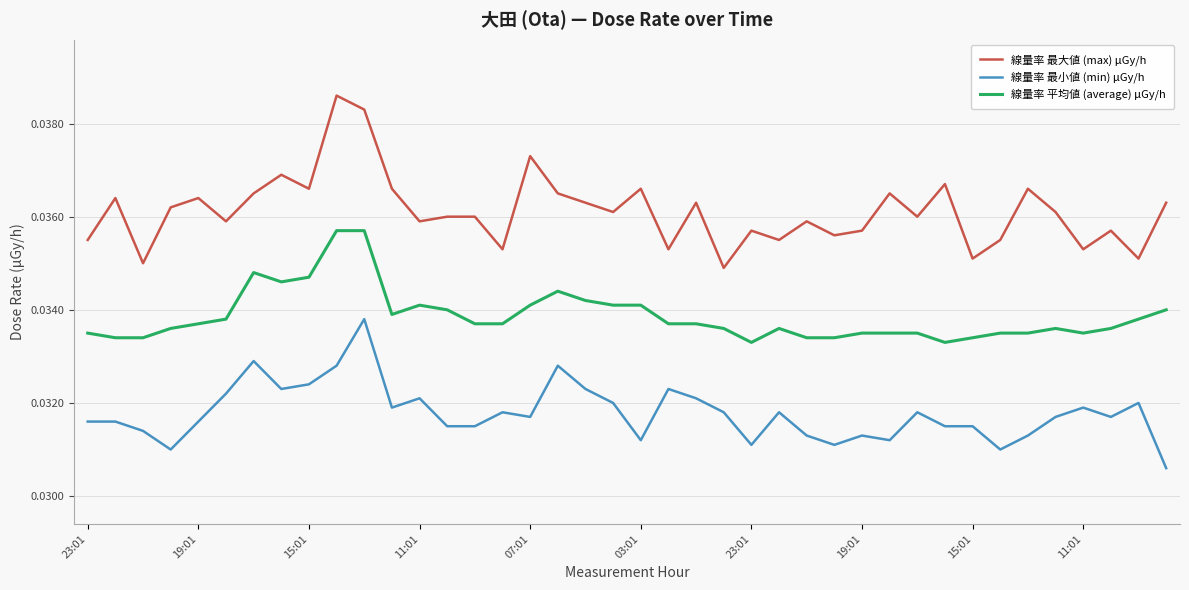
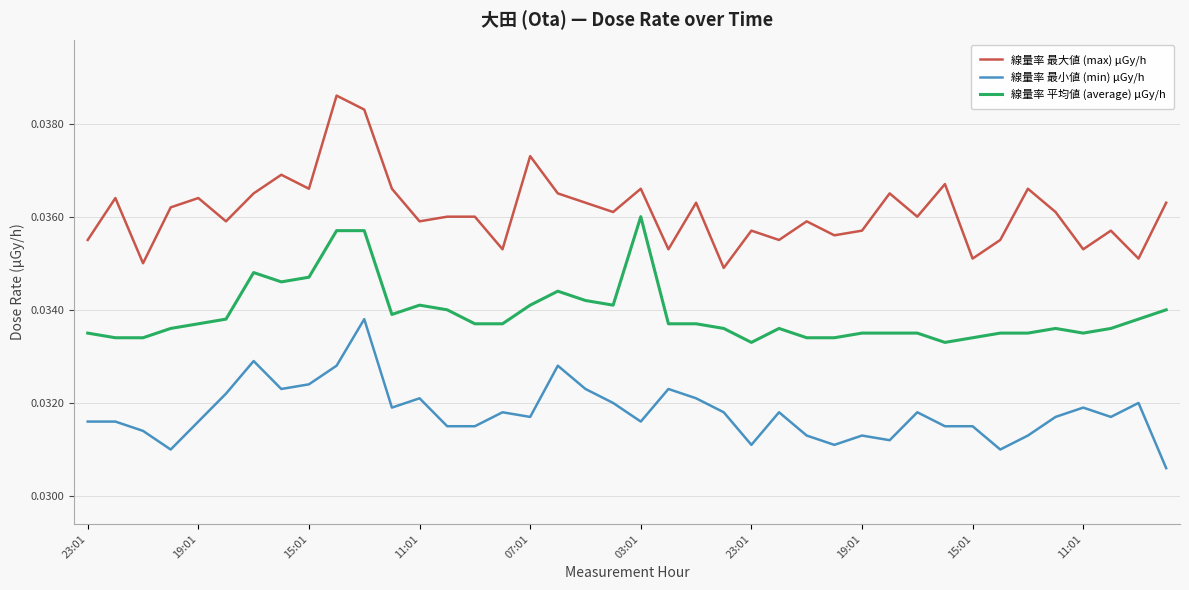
  {
    "線量率 最大値 (max) μGy/h": {
      "07:01": 0.0373,
      "03:01": 0.0366
    },
    "線量率 最小値 (min) μGy/h": {
      "07:01": 0.0317,
-     "03:01": 0.0312
+     "03:01": 0.0316
    },
    "線量率 平均値 (average) μGy/h": {
      "07:01": 0.0341,
-     "03:01": 0.0341
+     "03:01": 0.0360
    }
  }
